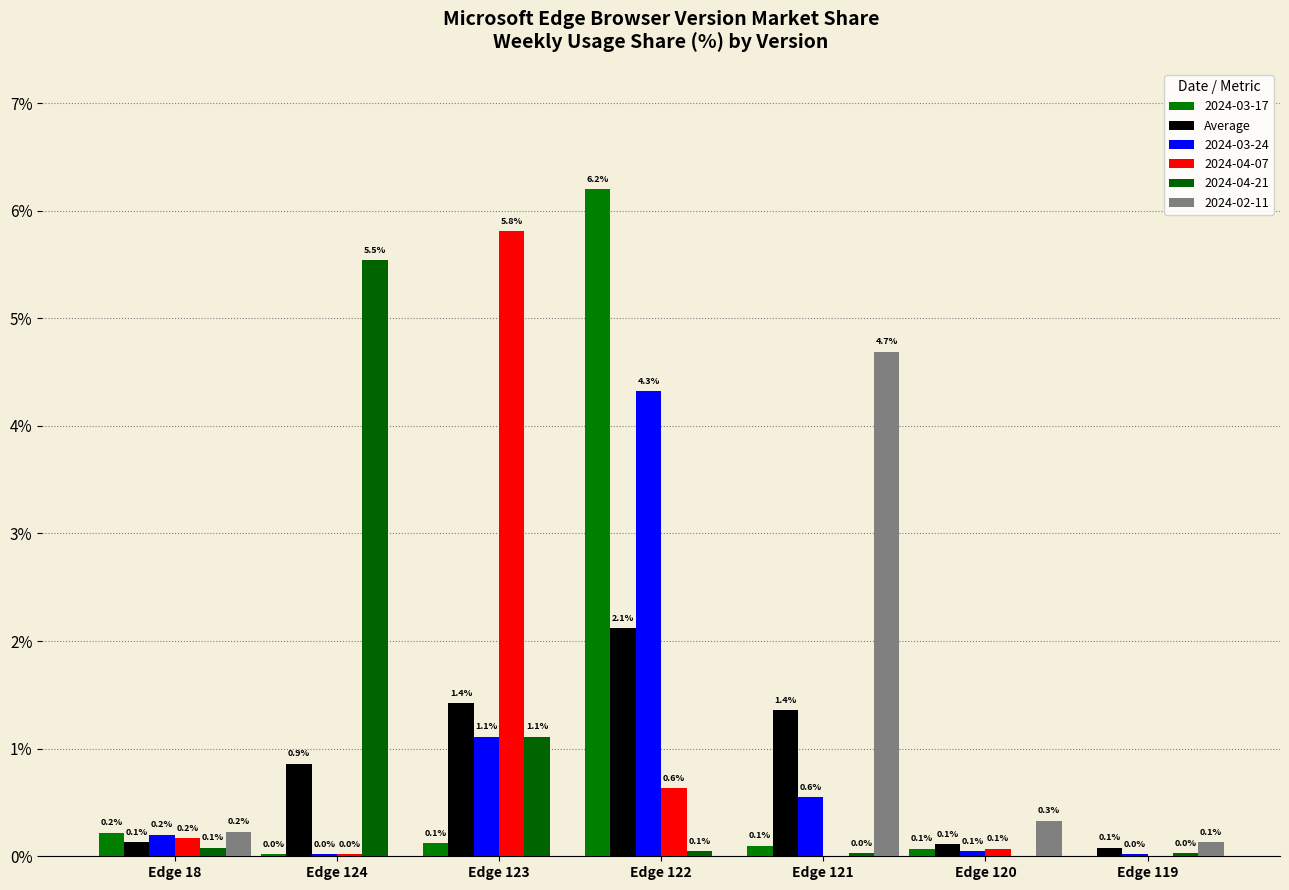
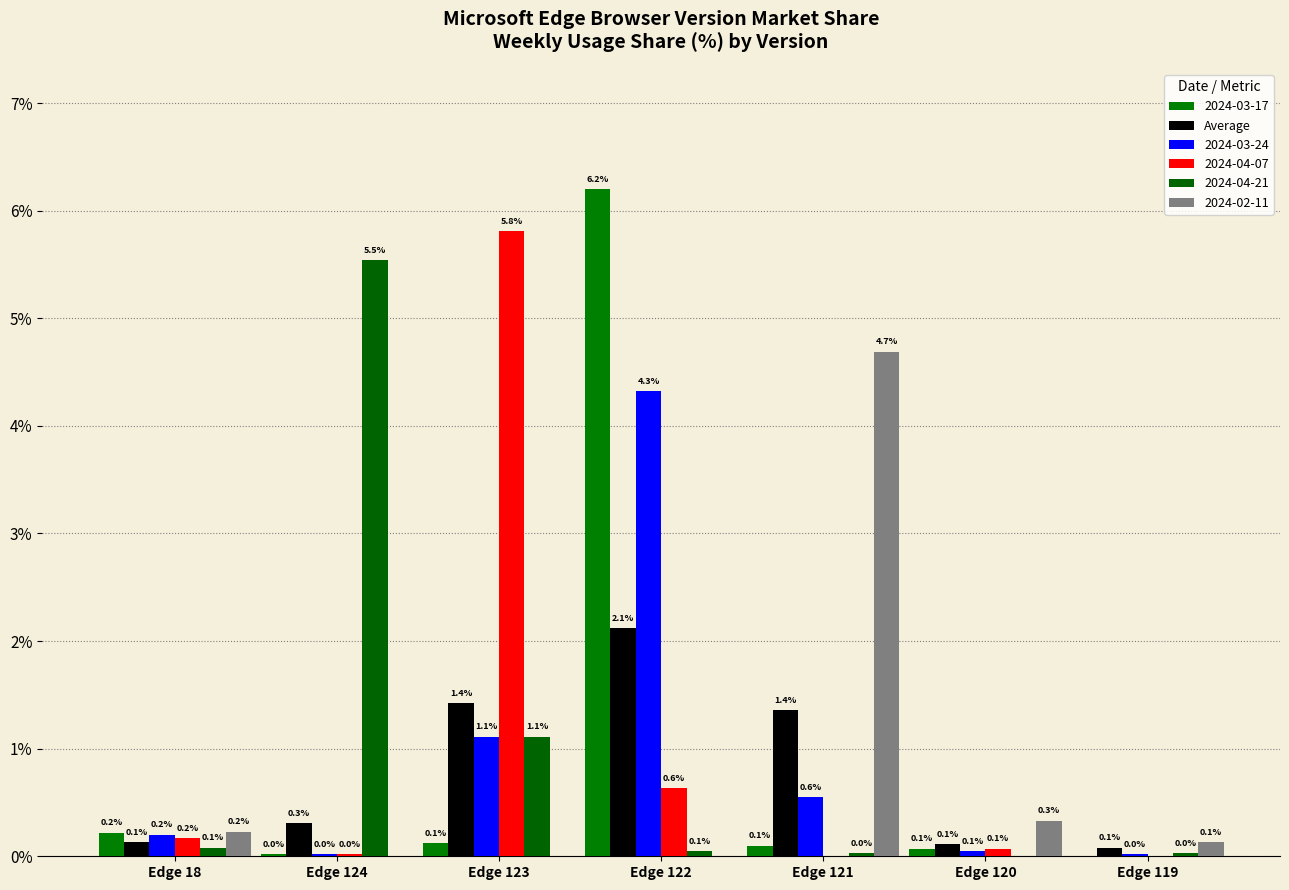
  {
    "Average": {
      "Edge 18": "0.1%",
-     "Edge 124": "0.9%",
+     "Edge 124": "0.3%",
      "Edge 123": "1.4%",
      "Edge 122": "2.1%",
      "Edge 121": "1.4%",
      "Edge 120": "0.1%",
      "Edge 119": "0.1%"
    },
    "2024-03-24": {
      "Edge 18": "0.2%",
      "Edge 124": "0.0%",
      "Edge 123": "1.1%",
      "Edge 122": "4.3%",
      "Edge 121": "0.6%",
      "Edge 120": "0.1%",
      "Edge 119": "0.0%"
    },
    "2024-04-07": {
      "Edge 18": "0.2%",
      "Edge 124": "0.0%",
      "Edge 123": "5.8%",
      "Edge 122": "0.6%",
      "Edge 120": "0.1%"
    },
    "2024-02-11": {
      "Edge 18": "0.2%",
      "Edge 121": "4.7%",
      "Edge 120": "0.3%",
      "Edge 119": "0.1%"
    }
  }
